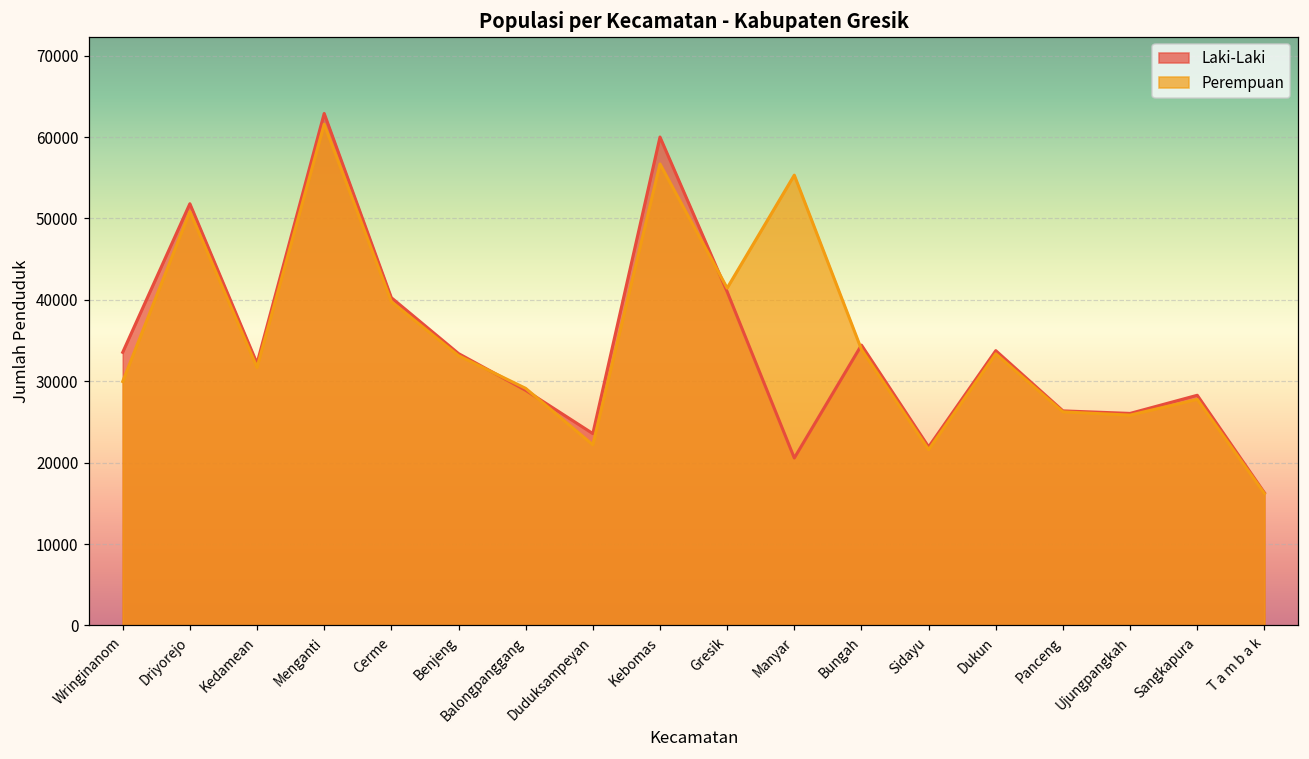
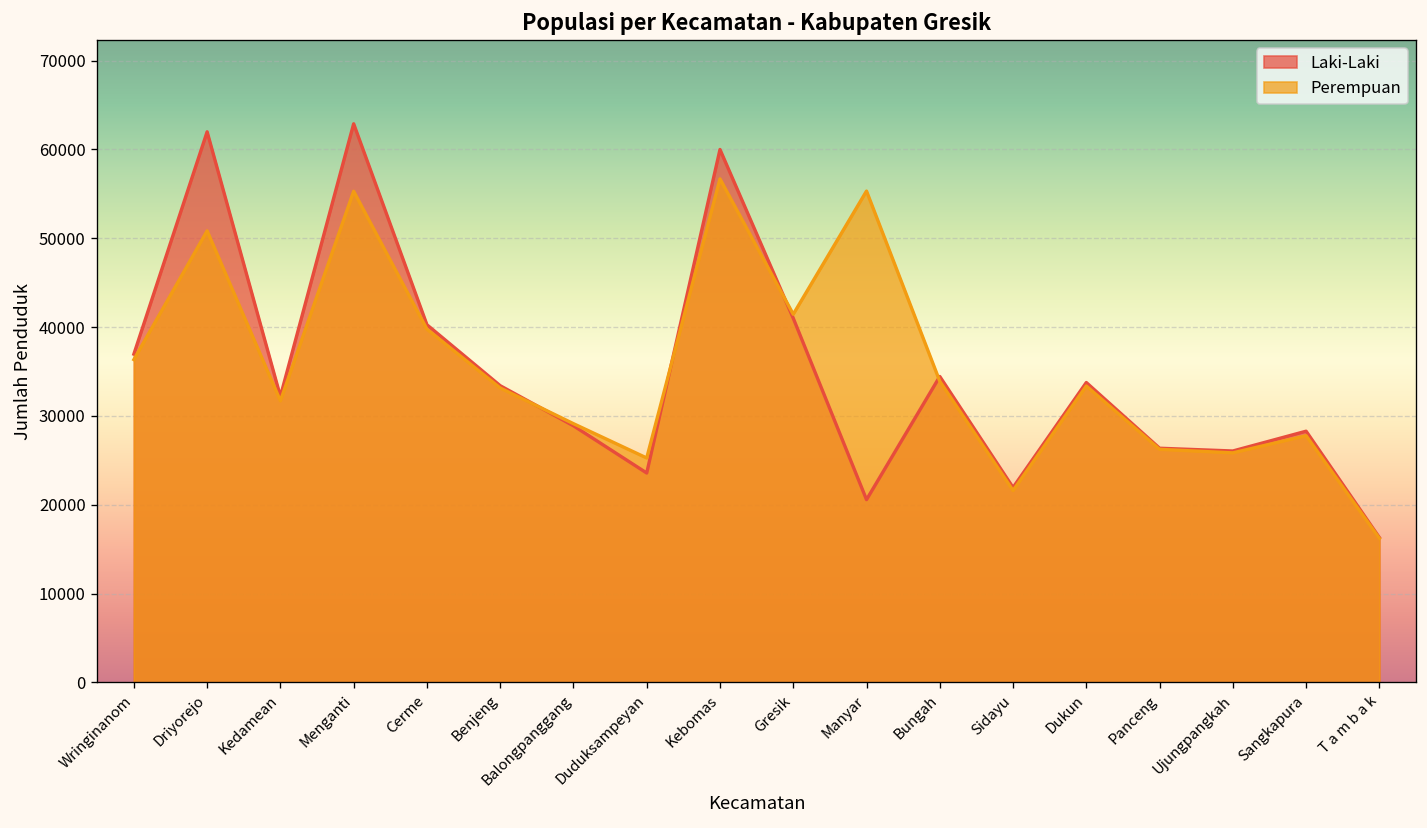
  {
    "Laki-Laki": {
-     "Wringinanom": 34000,
-     "Driyorejo": 52000,
+     "Wringinanom": 37000,
+     "Driyorejo": 62000,
      "Kedamean": 32000,
      "Menganti": 63000,
      "Cerme": 40000,
      "Duduksampeyan": 24000,
      "Kebomas": 60000,
      "Gresik": 41000,
      "Manyar": 21000,
      "Bungah": 34000,
      "Dukun": 34000,
      "Sangkapura": 28000
    },
    "Perempuan": {
-     "Wringinanom": 30000,
+     "Wringinanom": 36000,
      "Driyorejo": 51000,
      "Kedamean": 32000,
-     "Menganti": 62000,
+     "Menganti": 55000,
      "Cerme": 40000,
-     "Duduksampeyan": 22000,
+     "Duduksampeyan": 25000,
      "Kebomas": 57000,
      "Gresik": 41000,
      "Manyar": 55000,
      "Bungah": 34000,
      "Dukun": 33000,
      "Sangkapura": 28000
    }
  }
